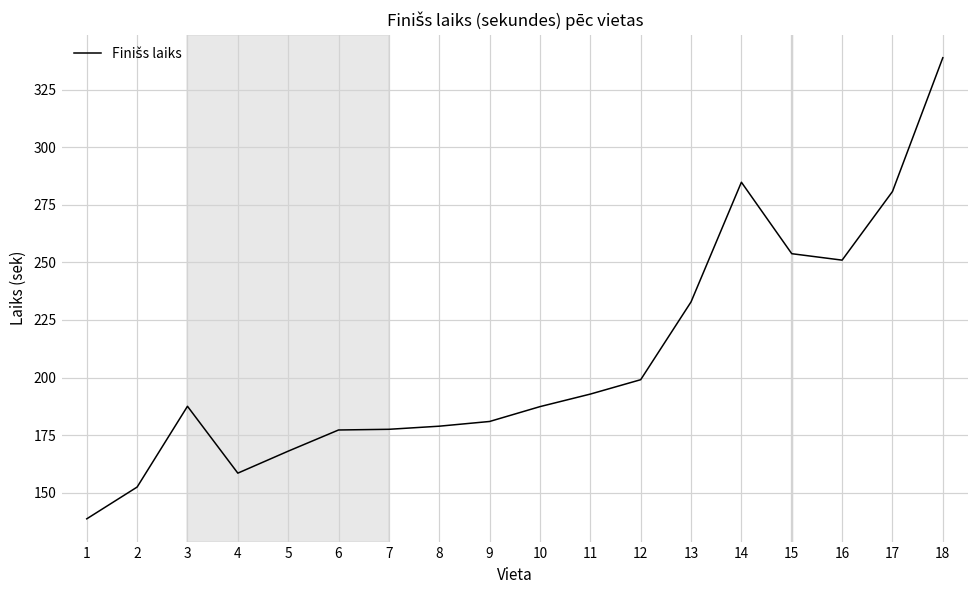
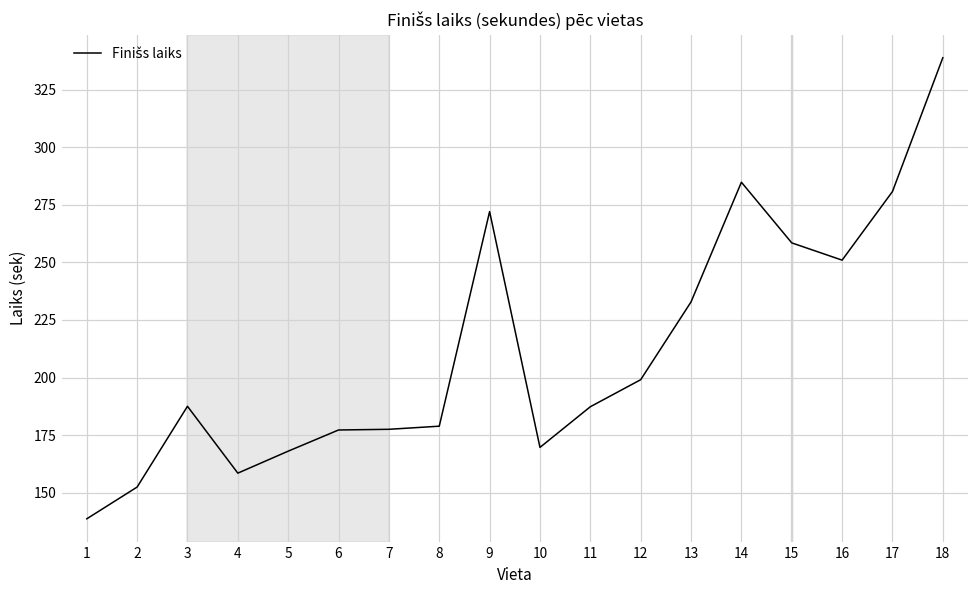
  {
    "1": 139,
    "2": 152,
    "8": 179,
-   "9": 181,
-   "10": 187,
-   "11": 193,
+   "9": 272,
+   "10": 170,
+   "11": 187,
    "12": 199,
    "13": 233,
    "14": 285,
-   "15": 254,
+   "15": 259,
    "16": 251,
    "17": 281,
    "18": 339
  }
